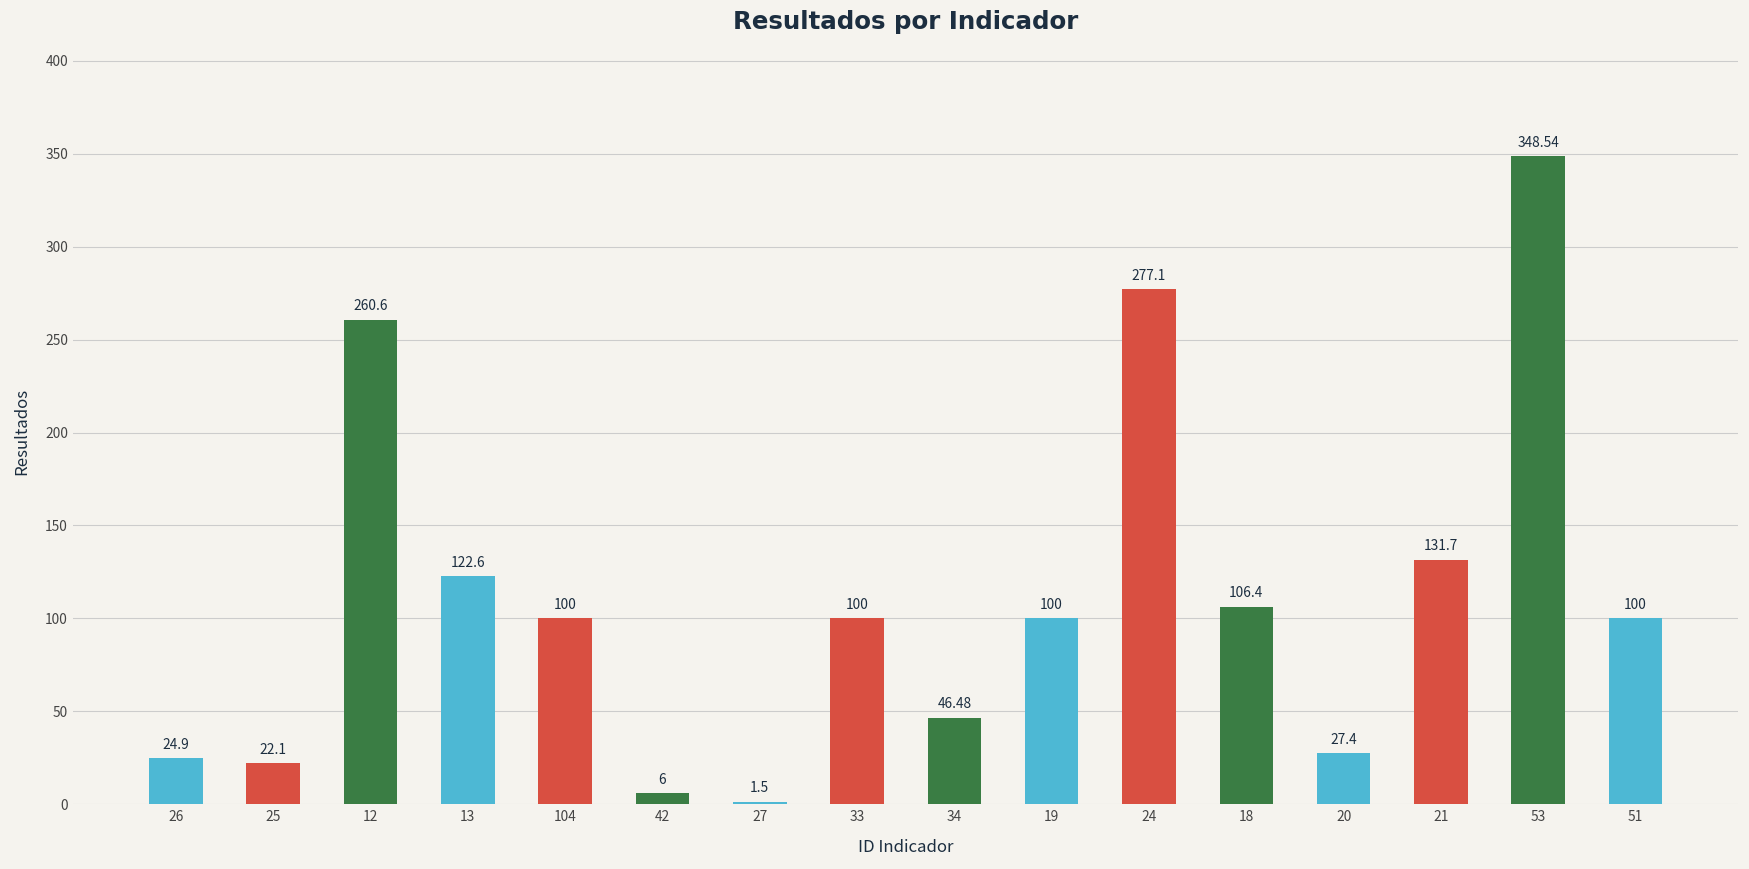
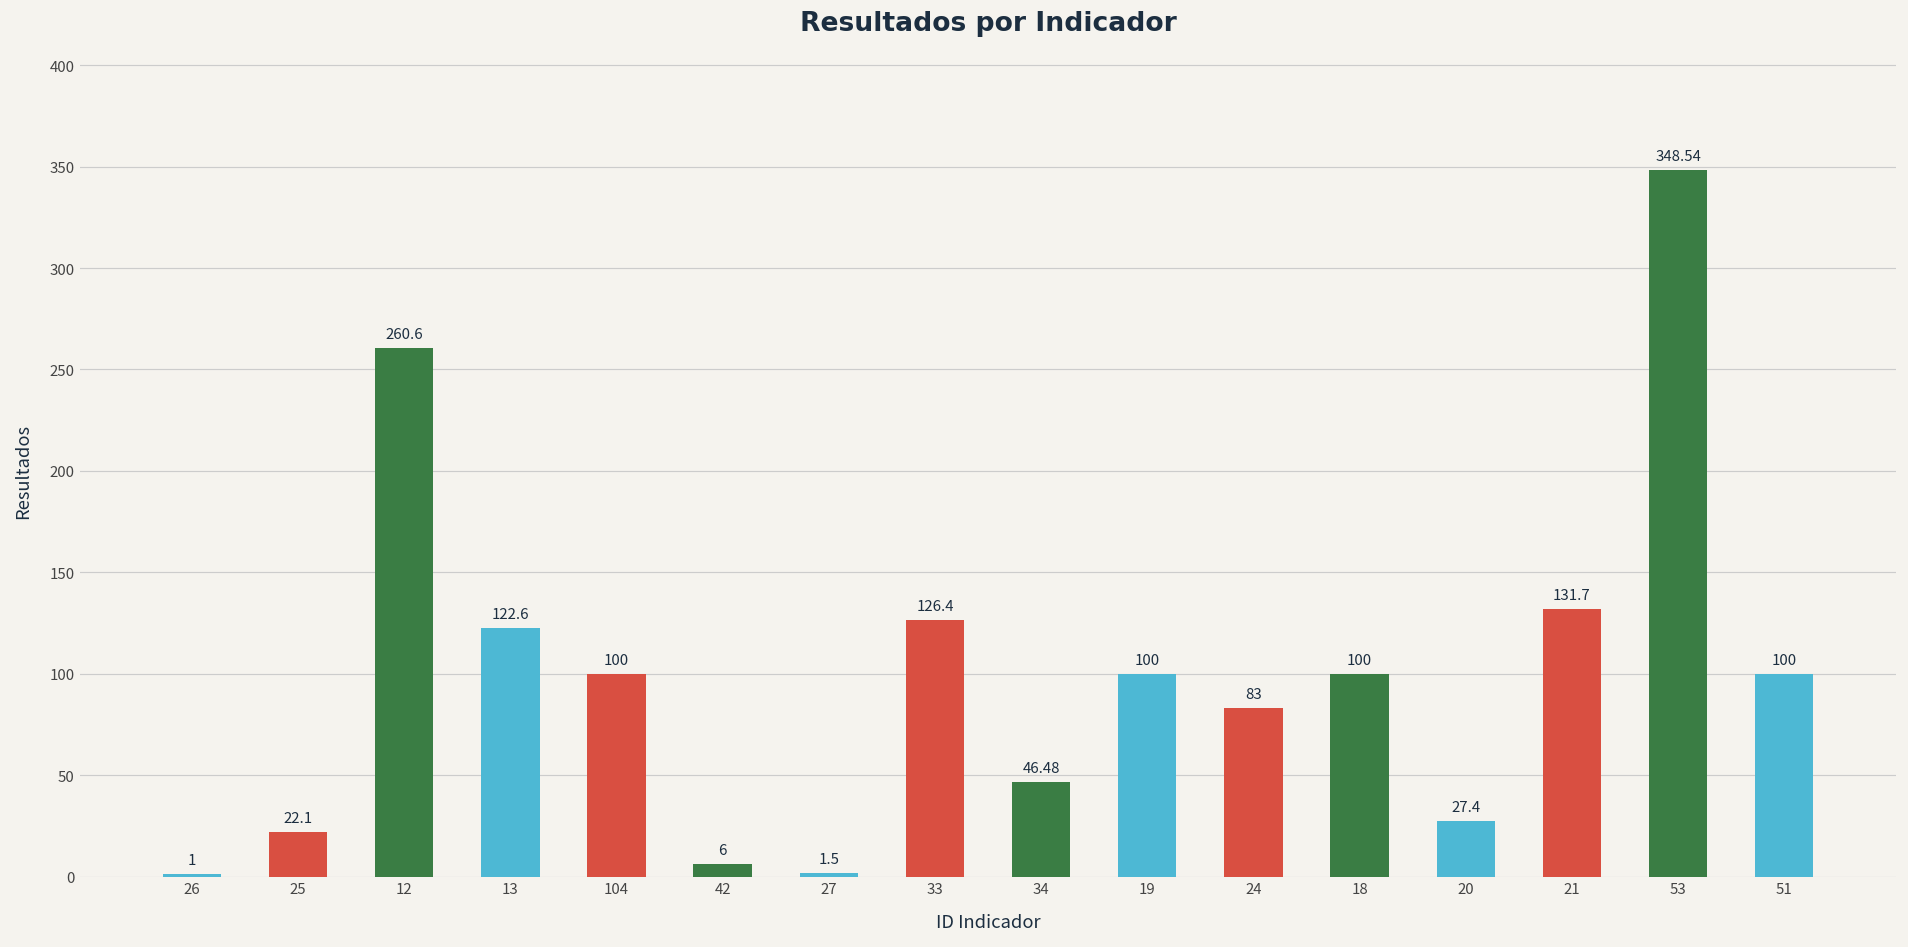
  {
-   "26": 24.9,
+   "26": 1,
    "25": 22.1,
    "12": 260.6,
    "13": 122.6,
    "104": 100,
    "42": 6,
    "27": 1.5,
-   "33": 100,
+   "33": 126.4,
    "34": 46.48,
    "19": 100,
-   "24": 277.1,
-   "18": 106.4,
+   "24": 83,
+   "18": 100,
    "20": 27.4,
    "21": 131.7,
    "53": 348.54,
    "51": 100
  }
